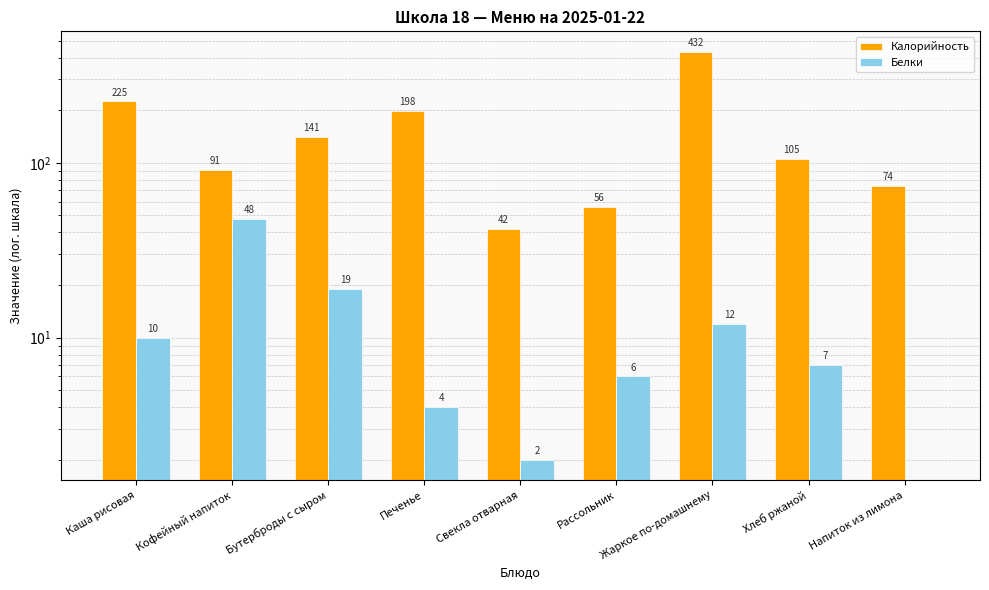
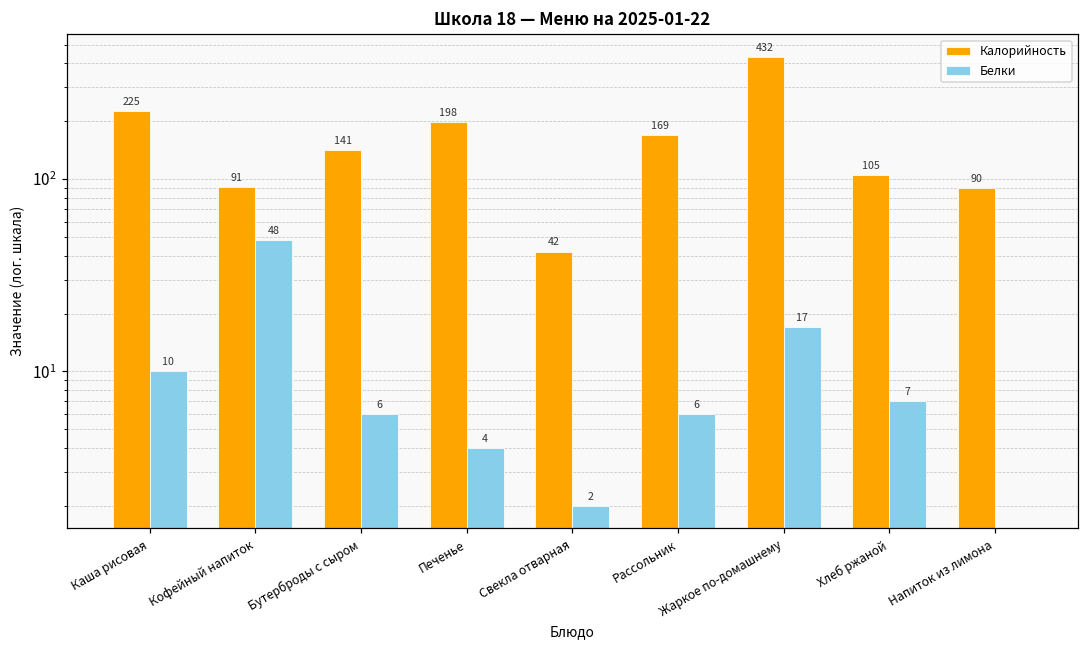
  {
    "Калорийность": {
      "Каша рисовая": 225,
      "Кофейный напиток": 91,
      "Бутерброды с сыром": 141,
      "Печенье": 198,
      "Свекла отварная": 42,
-     "Рассольник": 56,
+     "Рассольник": 169,
      "Жаркое по-домашнему": 432,
      "Хлеб ржаной": 105,
-     "Напиток из лимона": 74
+     "Напиток из лимона": 90
    },
    "Белки": {
      "Каша рисовая": 10,
      "Кофейный напиток": 48,
-     "Бутерброды с сыром": 19,
+     "Бутерброды с сыром": 6,
      "Печенье": 4,
      "Свекла отварная": 2,
      "Рассольник": 6,
-     "Жаркое по-домашнему": 12,
+     "Жаркое по-домашнему": 17,
      "Хлеб ржаной": 7
    }
  }
